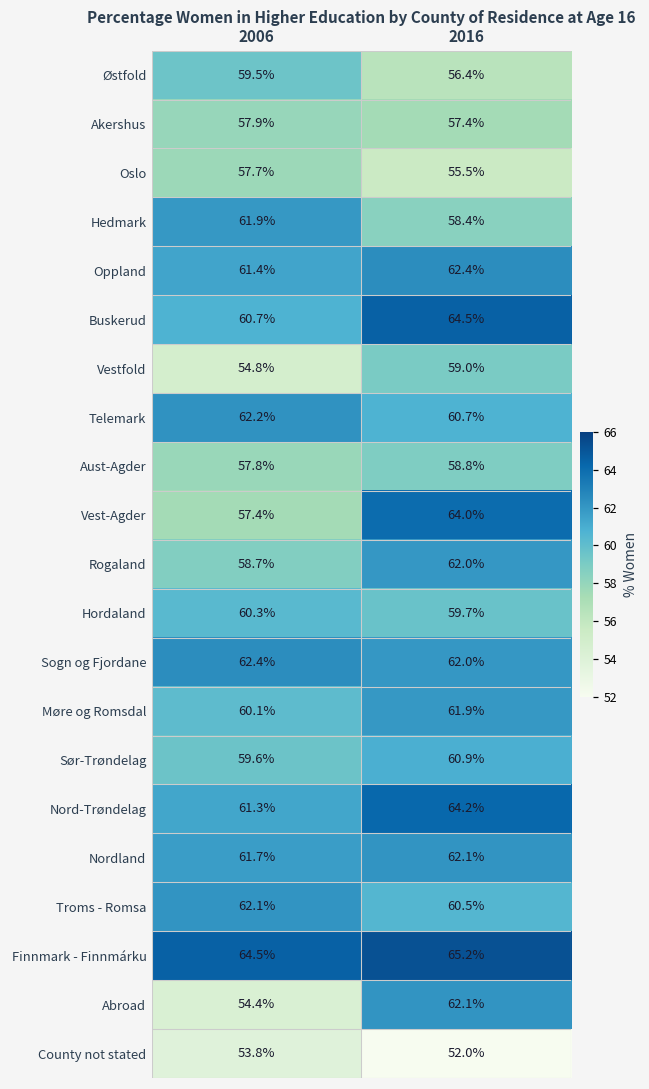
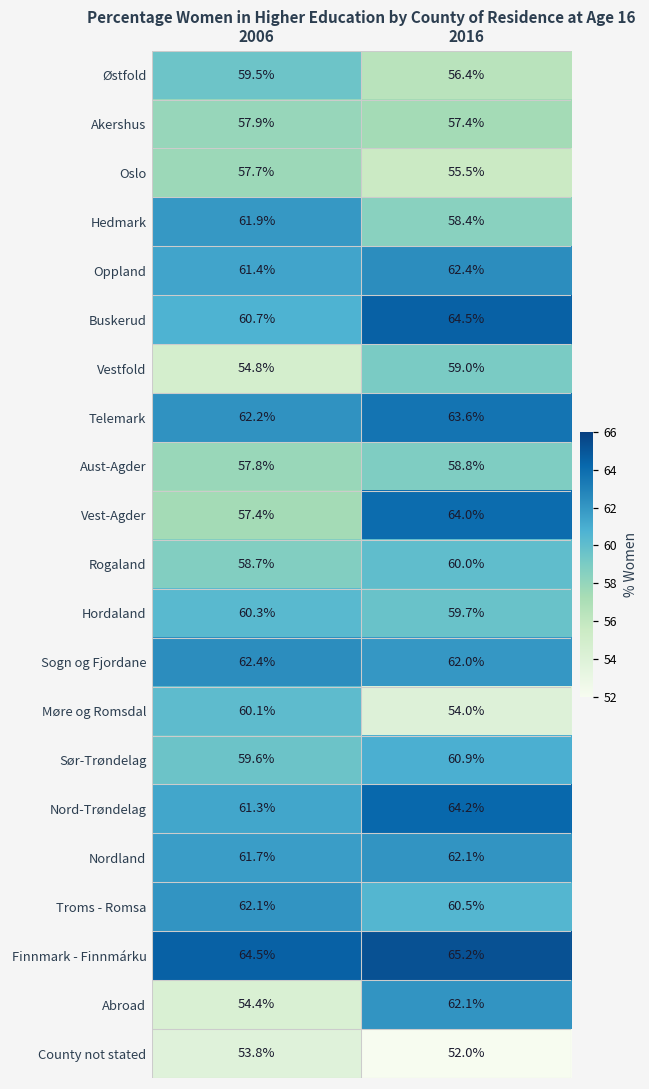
  {
    "Østfold": {
      "2006": "59.5%",
      "2016": "56.4%"
    },
    "Akershus": {
      "2006": "57.9%",
      "2016": "57.4%"
    },
    "Oslo": {
      "2006": "57.7%",
      "2016": "55.5%"
    },
    "Hedmark": {
      "2006": "61.9%",
      "2016": "58.4%"
    },
    "Oppland": {
      "2006": "61.4%",
      "2016": "62.4%"
    },
    "Buskerud": {
      "2006": "60.7%",
      "2016": "64.5%"
    },
    "Vestfold": {
      "2006": "54.8%",
      "2016": "59.0%"
    },
    "Telemark": {
      "2006": "62.2%",
-     "2016": "60.7%"
+     "2016": "63.6%"
    },
    "Aust-Agder": {
      "2006": "57.8%",
      "2016": "58.8%"
    },
    "Vest-Agder": {
      "2006": "57.4%",
      "2016": "64.0%"
    },
    "Rogaland": {
      "2006": "58.7%",
-     "2016": "62.0%"
+     "2016": "60.0%"
    },
    "Hordaland": {
      "2006": "60.3%",
      "2016": "59.7%"
    },
    "Sogn og Fjordane": {
      "2006": "62.4%",
      "2016": "62.0%"
    },
    "Møre og Romsdal": {
      "2006": "60.1%",
-     "2016": "61.9%"
+     "2016": "54.0%"
    },
    "Sør-Trøndelag": {
      "2006": "59.6%",
      "2016": "60.9%"
    },
    "Nord-Trøndelag": {
      "2006": "61.3%",
      "2016": "64.2%"
    },
    "Nordland": {
      "2006": "61.7%",
      "2016": "62.1%"
    },
    "Troms - Romsa": {
      "2006": "62.1%",
      "2016": "60.5%"
    },
    "Finnmark - Finnmárku": {
      "2006": "64.5%",
      "2016": "65.2%"
    },
    "Abroad": {
      "2006": "54.4%",
      "2016": "62.1%"
    },
    "County not stated": {
      "2006": "53.8%",
      "2016": "52.0%"
    }
  }
